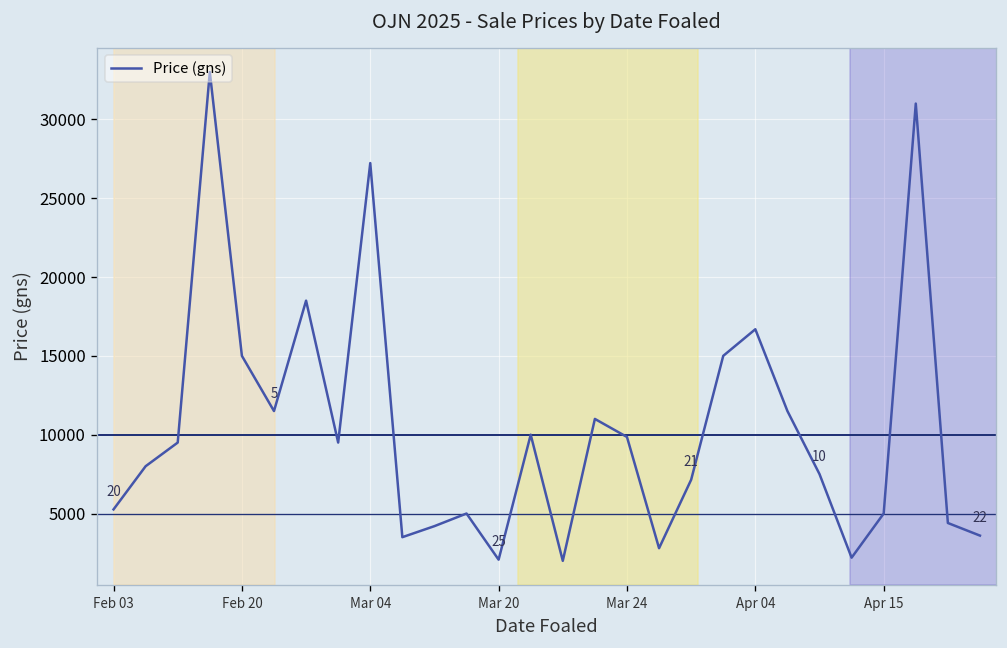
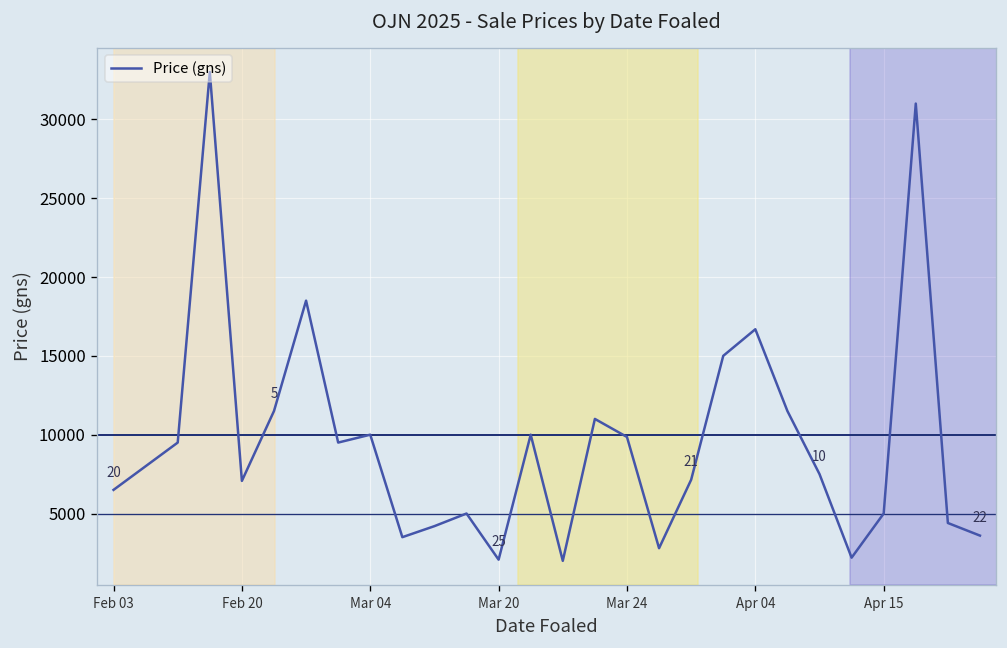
  {
-   "Feb 03": 5300,
-   "Feb 20": 15000,
-   "Mar 04": 27200,
+   "Feb 03": 6500,
+   "Feb 20": 7100,
+   "Mar 04": 10000,
    "Mar 24": 9900,
    "Apr 04": 16700,
    "Apr 15": 5000
  }
